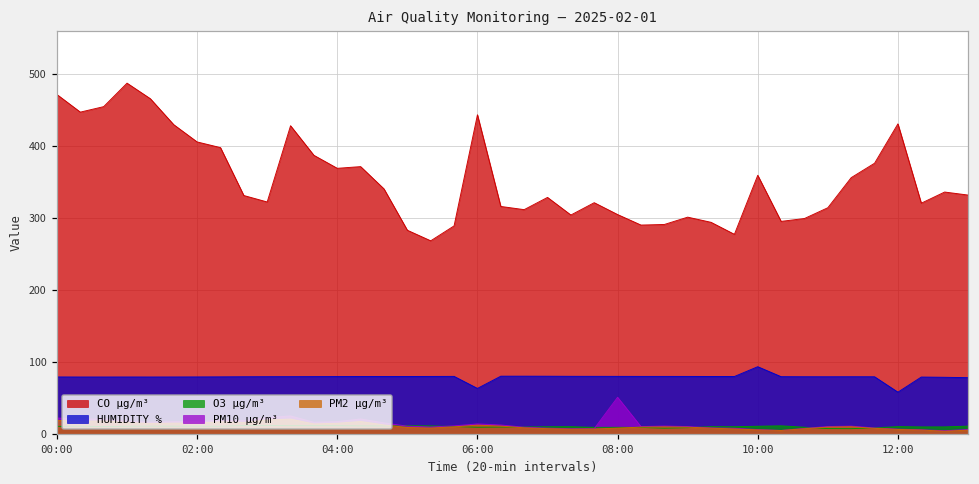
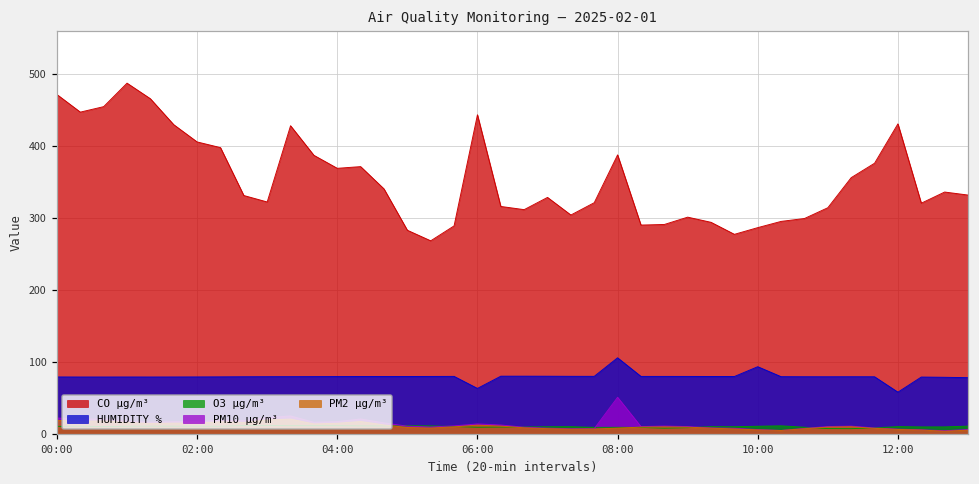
  {
    "CO µg/m³": {
      "00:00": 470,
      "02:00": 410,
      "04:00": 370,
      "06:00": 440,
-     "08:00": 310,
-     "10:00": 360,
+     "08:00": 390,
+     "10:00": 290,
      "12:00": 430
    },
    "HUMIDITY %": {
      "00:00": 80,
      "02:00": 80,
      "04:00": 80,
      "06:00": 60,
-     "08:00": 80,
+     "08:00": 110,
      "10:00": 90,
      "12:00": 60
    },
    "O3 µg/m³": {
      "00:00": 10,
      "10:00": 10
    },
    "PM10 µg/m³": {
      "08:00": 50
    }
  }
